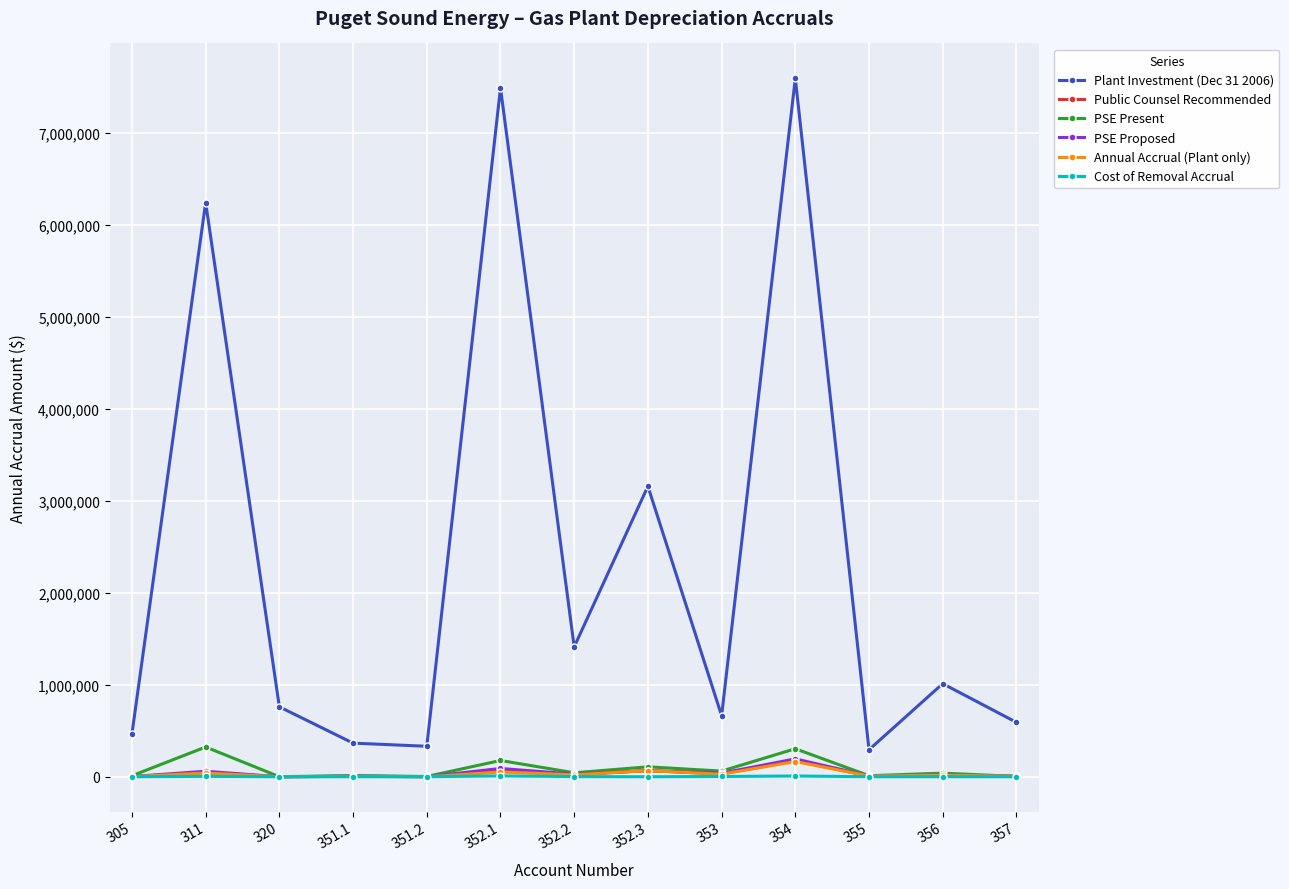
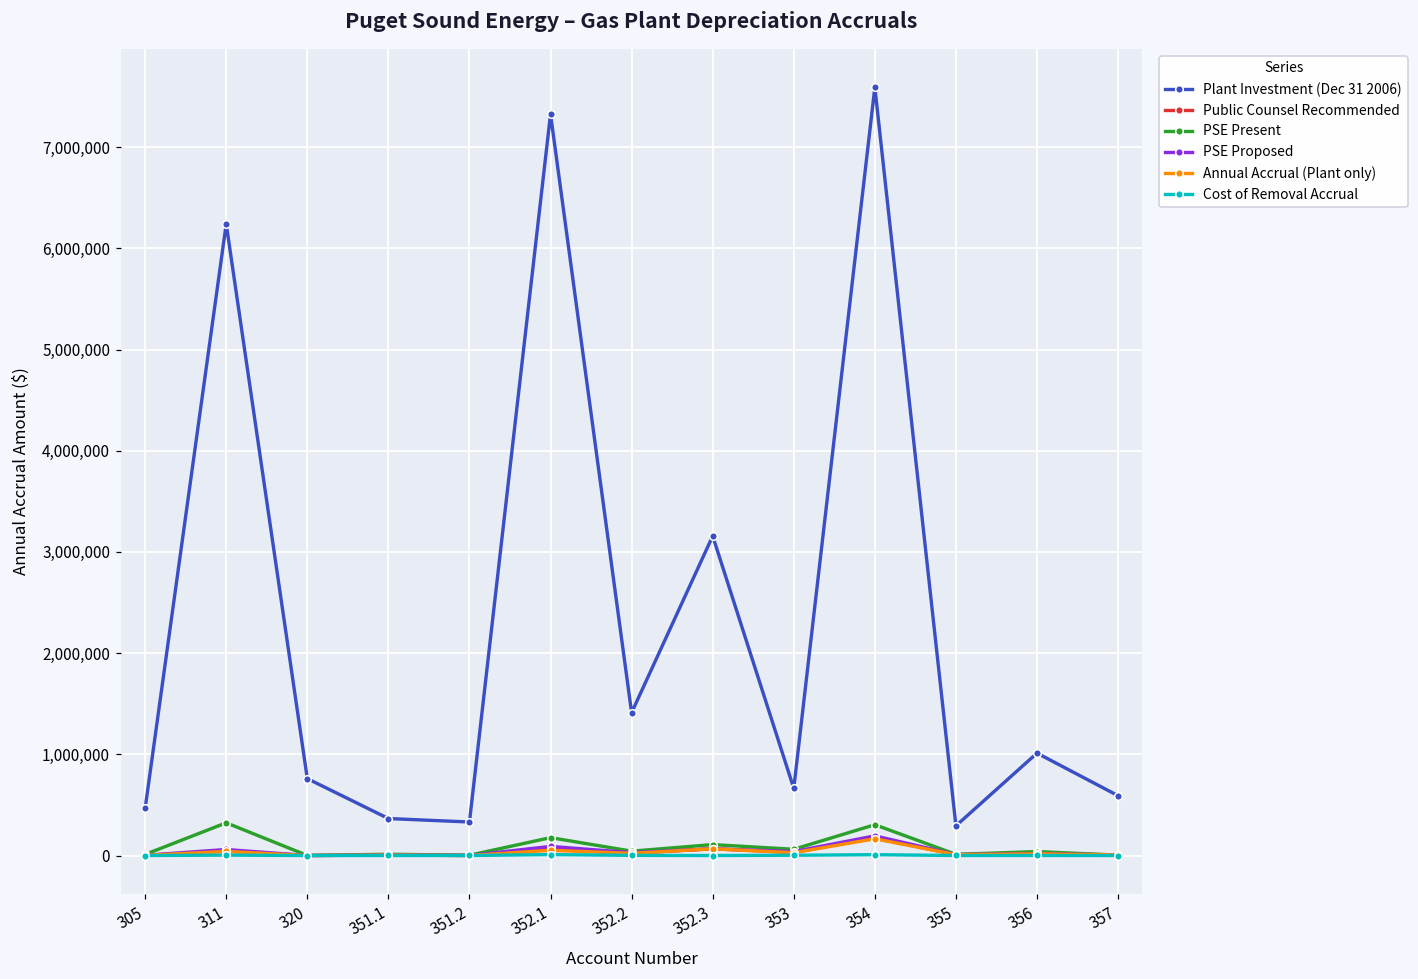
  {
    "Plant Investment (Dec 31 2006)": {
      "305": "500,000",
      "311": "6,200,000",
      "320": "800,000",
      "351.1": "400,000",
      "351.2": "300,000",
-     "352.1": "7,500,000",
+     "352.1": "7,300,000",
      "352.2": "1,400,000",
      "352.3": "3,200,000",
      "353": "700,000",
      "354": "7,600,000",
      "355": "300,000",
      "356": "1,000,000",
      "357": "600,000"
    },
    "PSE Present": {
      "311": "300,000",
      "352.1": "200,000",
      "352.3": "100,000",
      "354": "300,000"
    },
    "PSE Proposed": {
      "352.1": "100,000"
    },
    "Cost of Removal Accrual": {
      "311": "0",
      "352.1": "0",
      "352.3": "0",
      "354": "0"
    }
  }
